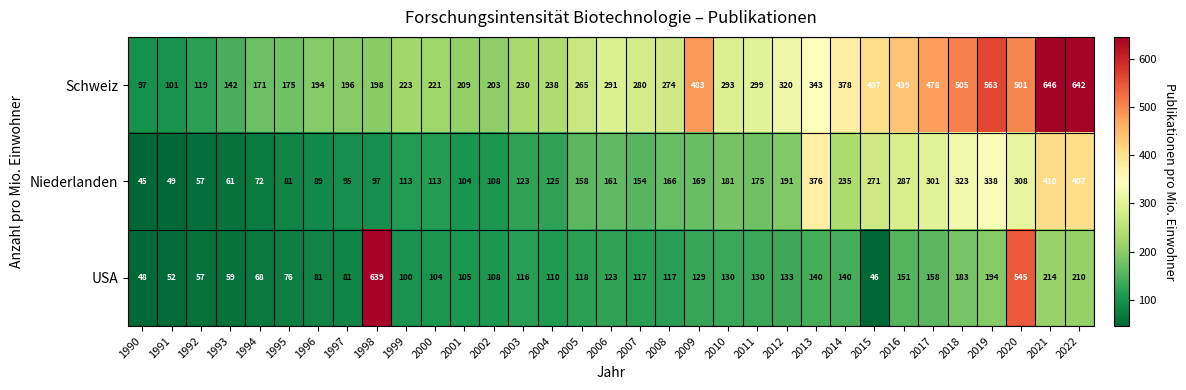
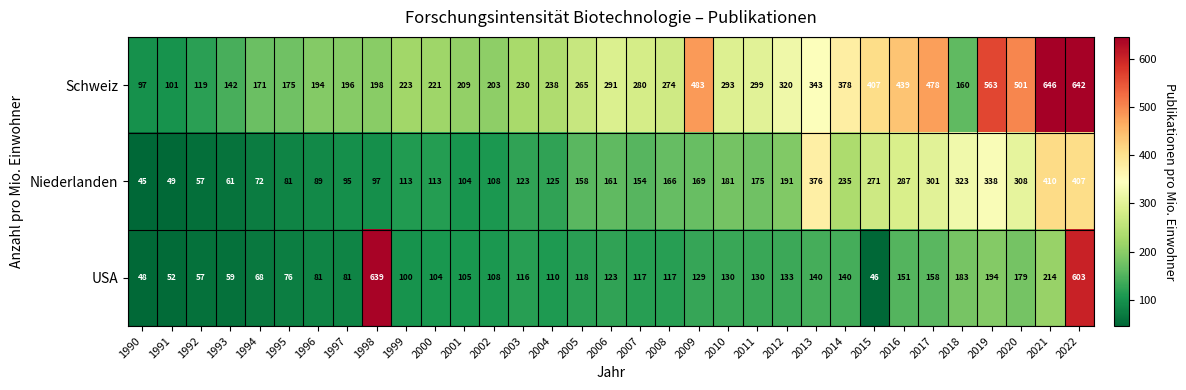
  {
    "Schweiz": {
      "1990": 97,
      "1991": 101,
      "1992": 119,
      "1993": 142,
      "1994": 171,
      "1995": 175,
      "1996": 194,
      "1997": 196,
      "1998": 198,
      "1999": 223,
      "2000": 221,
      "2001": 209,
      "2002": 203,
      "2003": 230,
      "2004": 238,
      "2005": 265,
      "2006": 291,
      "2007": 280,
      "2008": 274,
      "2009": 483,
      "2010": 293,
      "2011": 299,
      "2012": 320,
      "2013": 343,
      "2014": 378,
      "2015": 407,
      "2016": 439,
      "2017": 478,
-     "2018": 505,
+     "2018": 160,
      "2019": 563,
      "2020": 501,
      "2021": 646,
      "2022": 642
    },
    "Niederlanden": {
      "1990": 45,
      "1991": 49,
      "1992": 57,
      "1993": 61,
      "1994": 72,
      "1995": 81,
      "1996": 89,
      "1997": 95,
      "1998": 97,
      "1999": 113,
      "2000": 113,
      "2001": 104,
      "2002": 108,
      "2003": 123,
      "2004": 125,
      "2005": 158,
      "2006": 161,
      "2007": 154,
      "2008": 166,
      "2009": 169,
      "2010": 181,
      "2011": 175,
      "2012": 191,
      "2013": 376,
      "2014": 235,
      "2015": 271,
      "2016": 287,
      "2017": 301,
      "2018": 323,
      "2019": 338,
      "2020": 308,
      "2021": 410,
      "2022": 407
    },
    "USA": {
      "1990": 48,
      "1991": 52,
      "1992": 57,
      "1993": 59,
      "1994": 68,
      "1995": 76,
      "1996": 81,
      "1997": 81,
      "1998": 639,
      "1999": 100,
      "2000": 104,
      "2001": 105,
      "2002": 108,
      "2003": 116,
      "2004": 110,
      "2005": 118,
      "2006": 123,
      "2007": 117,
      "2008": 117,
      "2009": 129,
      "2010": 130,
      "2011": 130,
      "2012": 133,
      "2013": 140,
      "2014": 140,
      "2015": 46,
      "2016": 151,
      "2017": 158,
      "2018": 183,
      "2019": 194,
-     "2020": 545,
+     "2020": 179,
      "2021": 214,
-     "2022": 210
+     "2022": 603
    }
  }
